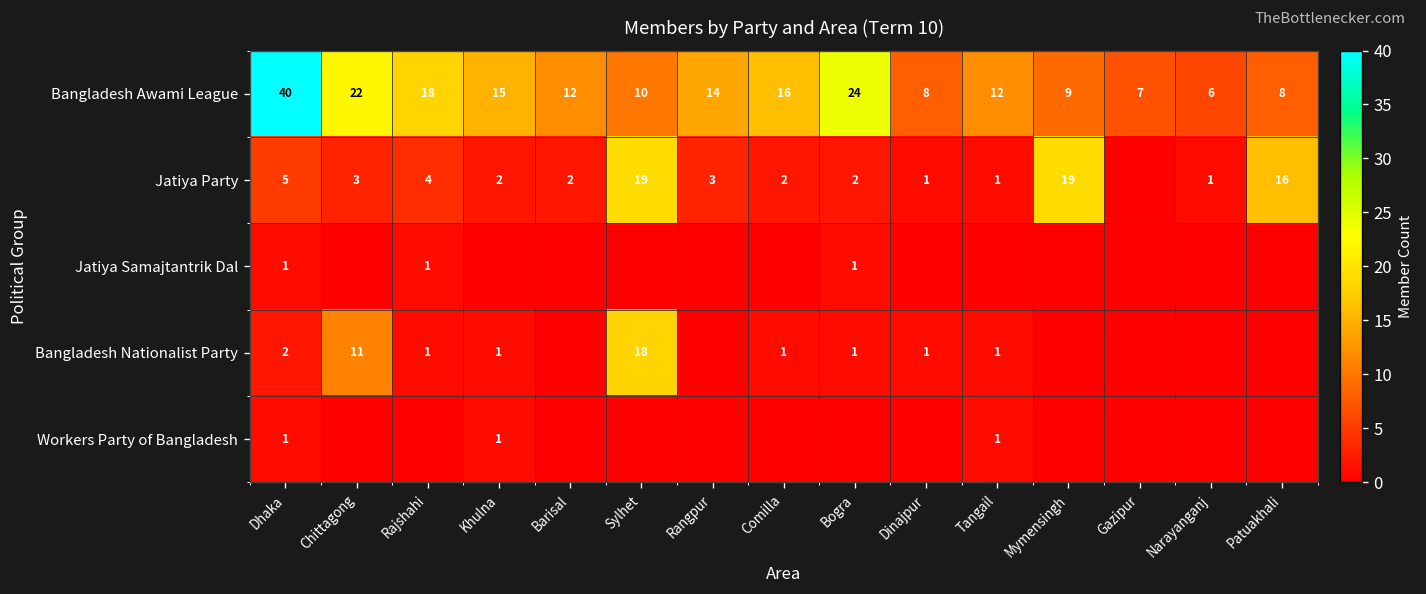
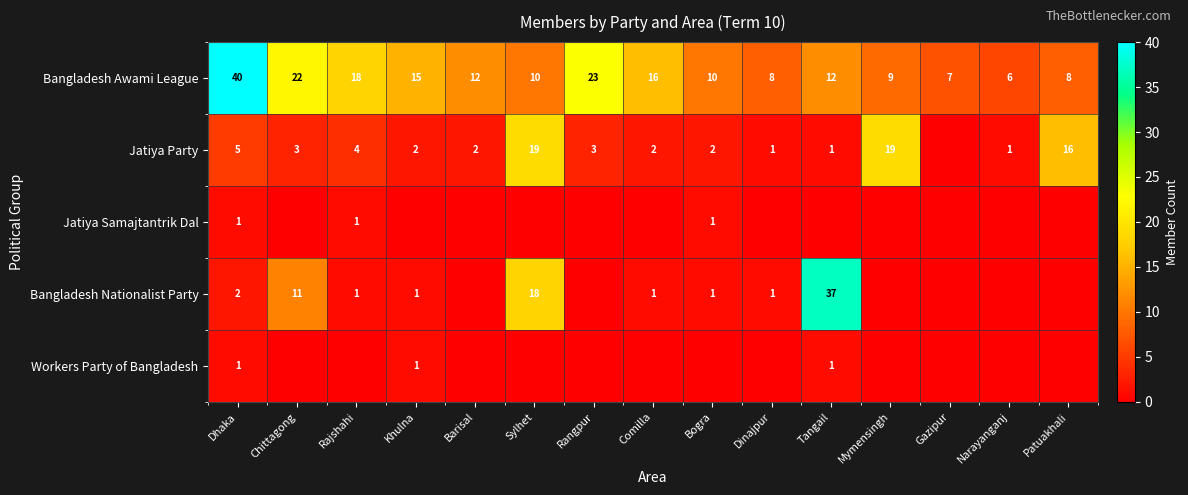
  {
    "Bangladesh Awami League": {
      "Dhaka": 40,
      "Chittagong": 22,
      "Rajshahi": 18,
      "Khulna": 15,
      "Barisal": 12,
      "Sylhet": 10,
-     "Rangpur": 14,
+     "Rangpur": 23,
      "Comilla": 16,
-     "Bogra": 24,
+     "Bogra": 10,
      "Dinajpur": 8,
      "Tangail": 12,
      "Mymensingh": 9,
      "Gazipur": 7,
      "Narayanganj": 6,
      "Patuakhali": 8
    },
    "Jatiya Party": {
      "Dhaka": 5,
      "Chittagong": 3,
      "Rajshahi": 4,
      "Khulna": 2,
      "Barisal": 2,
      "Sylhet": 19,
      "Rangpur": 3,
      "Comilla": 2,
      "Bogra": 2,
      "Dinajpur": 1,
      "Tangail": 1,
      "Mymensingh": 19,
      "Narayanganj": 1,
      "Patuakhali": 16
    },
    "Jatiya Samajtantrik Dal": {
      "Dhaka": 1,
      "Rajshahi": 1,
      "Bogra": 1
    },
    "Bangladesh Nationalist Party": {
      "Dhaka": 2,
      "Chittagong": 11,
      "Rajshahi": 1,
      "Khulna": 1,
      "Sylhet": 18,
      "Comilla": 1,
      "Bogra": 1,
      "Dinajpur": 1,
-     "Tangail": 1
+     "Tangail": 37
    },
    "Workers Party of Bangladesh": {
      "Dhaka": 1,
      "Khulna": 1,
      "Tangail": 1
    }
  }
